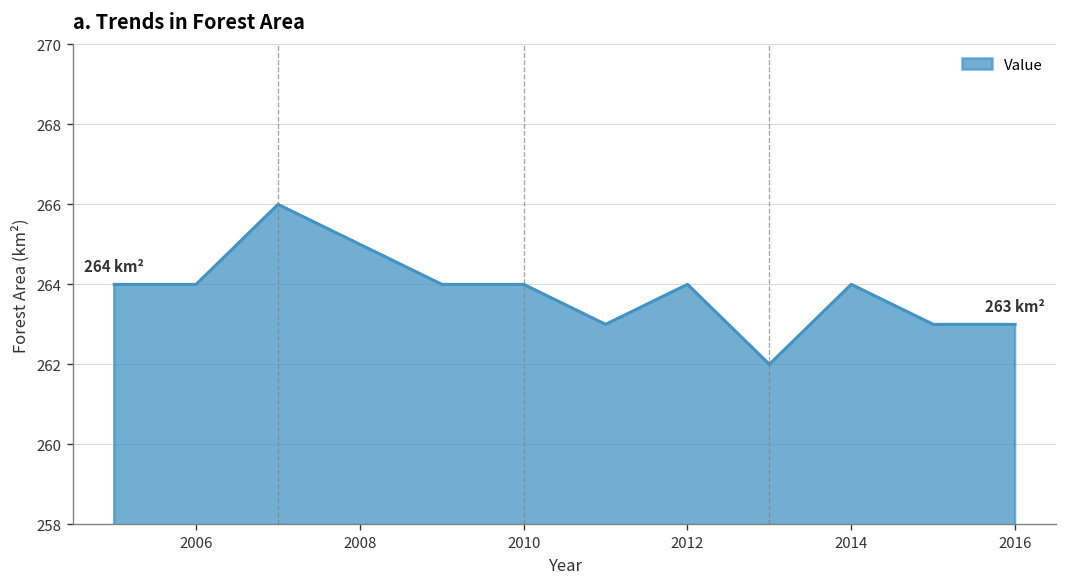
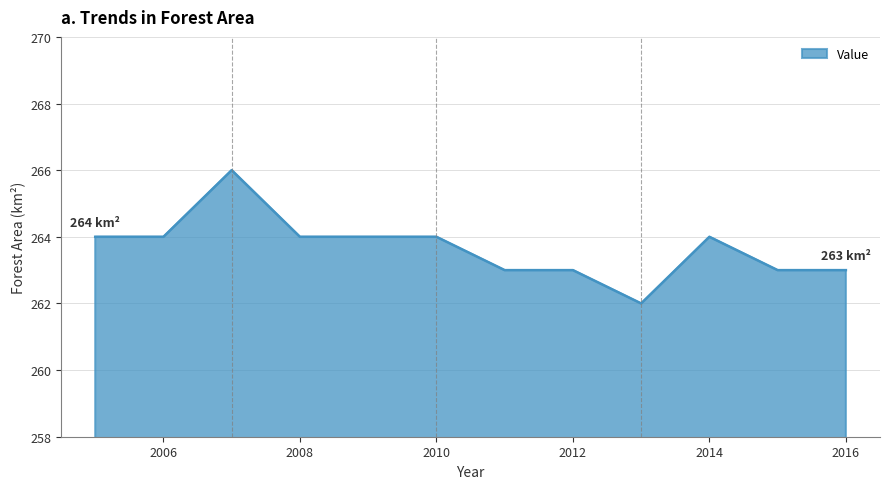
  {
    "2006": 264,
-   "2008": 265,
+   "2008": 264,
    "2010": 264,
-   "2012": 264,
+   "2012": 263,
    "2014": 264
  }
